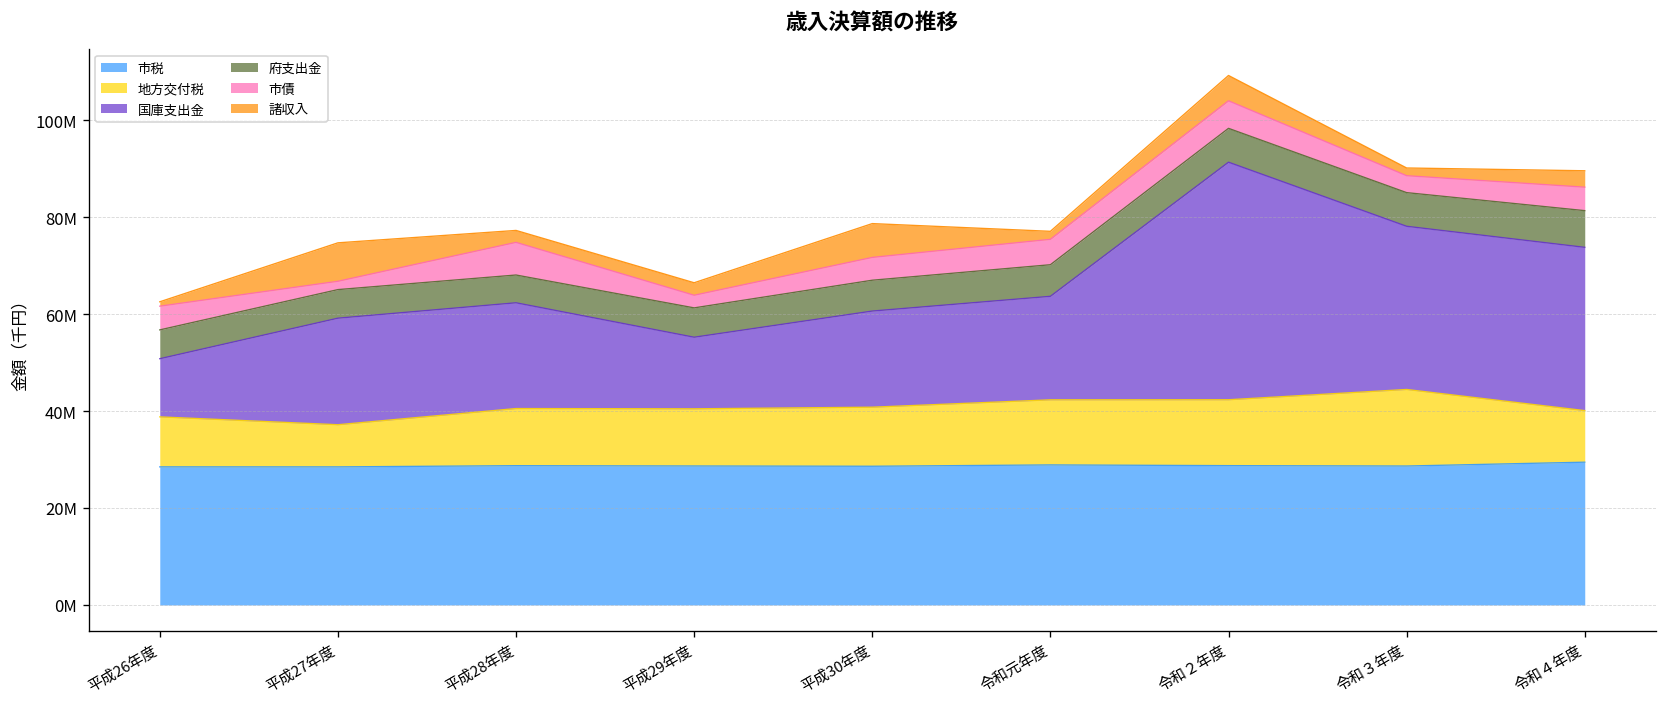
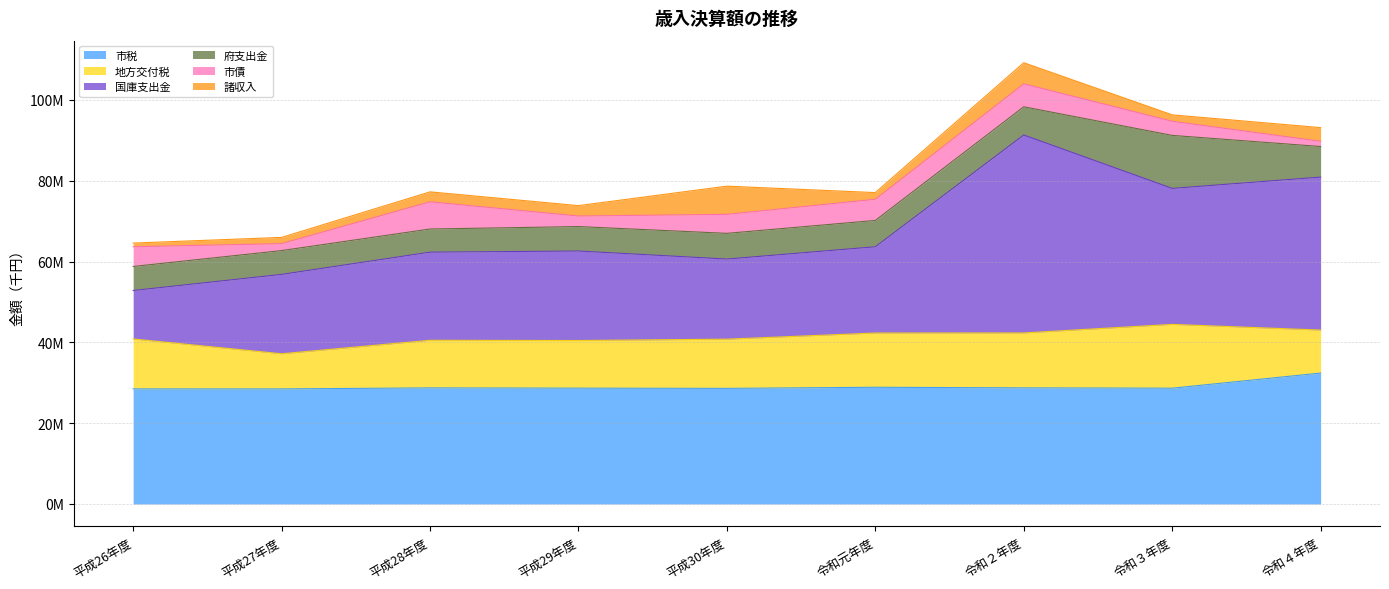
  {
    "市税": {
      "平成26年度": 28000000,
      "平成27年度": 28000000,
      "平成28年度": 29000000,
      "平成29年度": 29000000,
      "平成30年度": 29000000,
      "令和元年度": 29000000,
      "令和２年度": 29000000,
      "令和３年度": 29000000,
-     "令和４年度": 29000000
+     "令和４年度": 32000000
    },
    "地方交付税": {
-     "平成26年度": 10000000,
+     "平成26年度": 12000000,
      "平成27年度": 9000000,
      "平成28年度": 12000000,
      "平成29年度": 12000000,
      "平成30年度": 12000000,
      "令和元年度": 13000000,
      "令和２年度": 14000000,
      "令和３年度": 16000000,
      "令和４年度": 11000000
    },
    "国庫支出金": {
      "平成26年度": 12000000,
-     "平成27年度": 22000000,
+     "平成27年度": 20000000,
      "平成28年度": 22000000,
-     "平成29年度": 15000000,
+     "平成29年度": 22000000,
      "平成30年度": 20000000,
      "令和元年度": 21000000,
      "令和２年度": 49000000,
      "令和３年度": 34000000,
-     "令和４年度": 34000000
+     "令和４年度": 38000000
    },
    "府支出金": {
      "平成26年度": 6000000,
      "平成27年度": 6000000,
      "平成28年度": 6000000,
      "平成29年度": 6000000,
      "平成30年度": 6000000,
      "令和元年度": 7000000,
      "令和２年度": 7000000,
-     "令和３年度": 7000000,
+     "令和３年度": 13000000,
      "令和４年度": 8000000
    },
    "市債": {
      "平成26年度": 5000000,
      "平成27年度": 2000000,
      "平成28年度": 7000000,
      "平成29年度": 3000000,
      "平成30年度": 5000000,
      "令和元年度": 5000000,
      "令和２年度": 6000000,
      "令和３年度": 3000000,
-     "令和４年度": 5000000
+     "令和４年度": 1000000
    },
    "諸収入": {
      "平成26年度": 1000000,
-     "平成27年度": 8000000,
+     "平成27年度": 2000000,
      "平成28年度": 2000000,
      "平成29年度": 3000000,
      "平成30年度": 7000000,
      "令和元年度": 2000000,
      "令和２年度": 5000000,
      "令和３年度": 2000000,
      "令和４年度": 3000000
    }
  }
